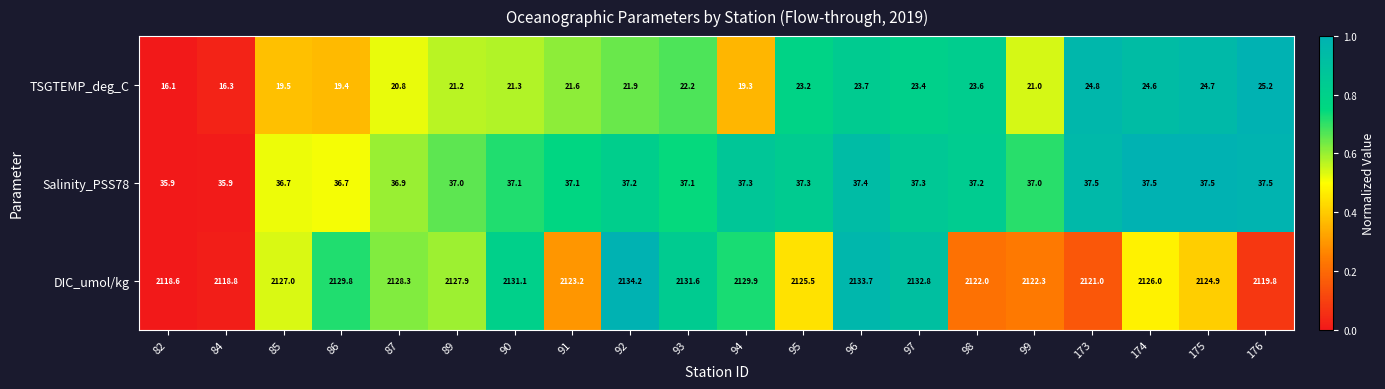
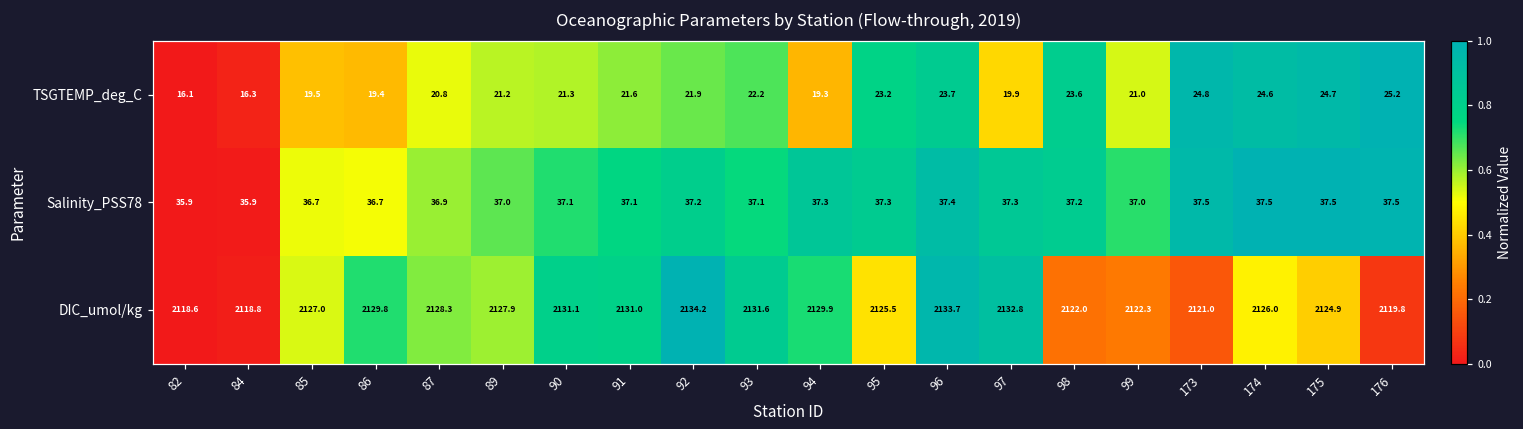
  {
    "TSGTEMP_deg_C": {
      "82": 16.1,
      "84": 16.3,
      "85": 19.5,
      "86": 19.4,
      "87": 20.8,
      "89": 21.2,
      "90": 21.3,
      "91": 21.6,
      "92": 21.9,
      "93": 22.2,
      "94": 19.3,
      "95": 23.2,
      "96": 23.7,
-     "97": 23.4,
+     "97": 19.9,
      "98": 23.6,
      "99": 21.0,
      "173": 24.8,
      "174": 24.6,
      "175": 24.7,
      "176": 25.2
    },
    "Salinity_PSS78": {
      "82": 35.9,
      "84": 35.9,
      "85": 36.7,
      "86": 36.7,
      "87": 36.9,
      "89": 37.0,
      "90": 37.1,
      "91": 37.1,
      "92": 37.2,
      "93": 37.1,
      "94": 37.3,
      "95": 37.3,
      "96": 37.4,
      "97": 37.3,
      "98": 37.2,
      "99": 37.0,
      "173": 37.5,
      "174": 37.5,
      "175": 37.5,
      "176": 37.5
    },
    "DIC_umol/kg": {
      "82": 2118.6,
      "84": 2118.8,
      "85": 2127.0,
      "86": 2129.8,
      "87": 2128.3,
      "89": 2127.9,
      "90": 2131.1,
-     "91": 2123.2,
+     "91": 2131.0,
      "92": 2134.2,
      "93": 2131.6,
      "94": 2129.9,
      "95": 2125.5,
      "96": 2133.7,
      "97": 2132.8,
      "98": 2122.0,
      "99": 2122.3,
      "173": 2121.0,
      "174": 2126.0,
      "175": 2124.9,
      "176": 2119.8
    }
  }
